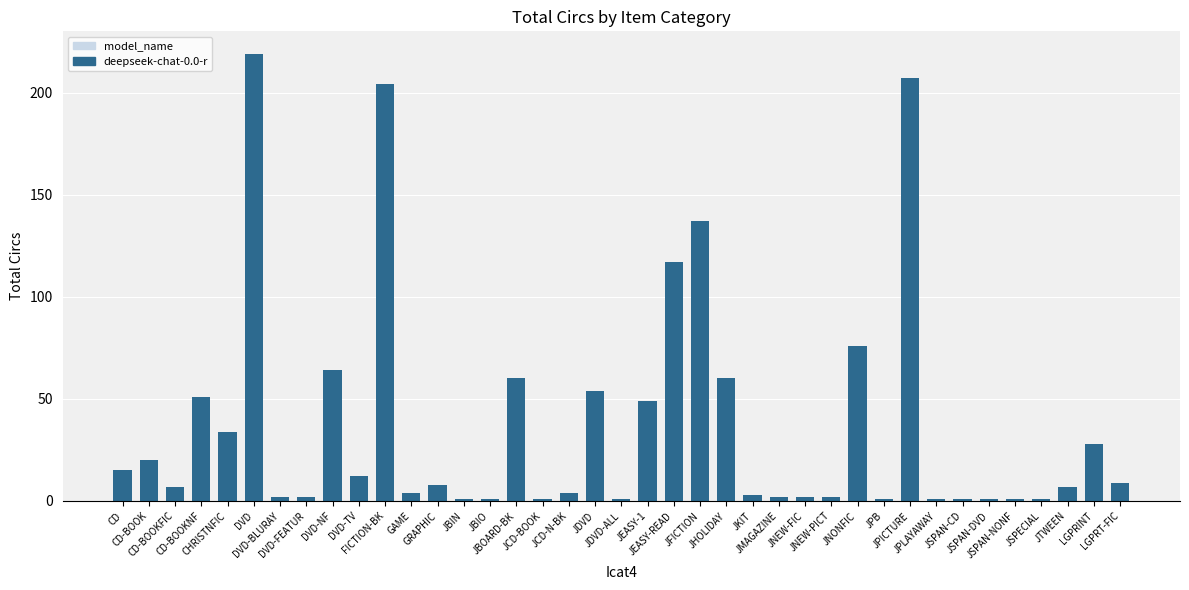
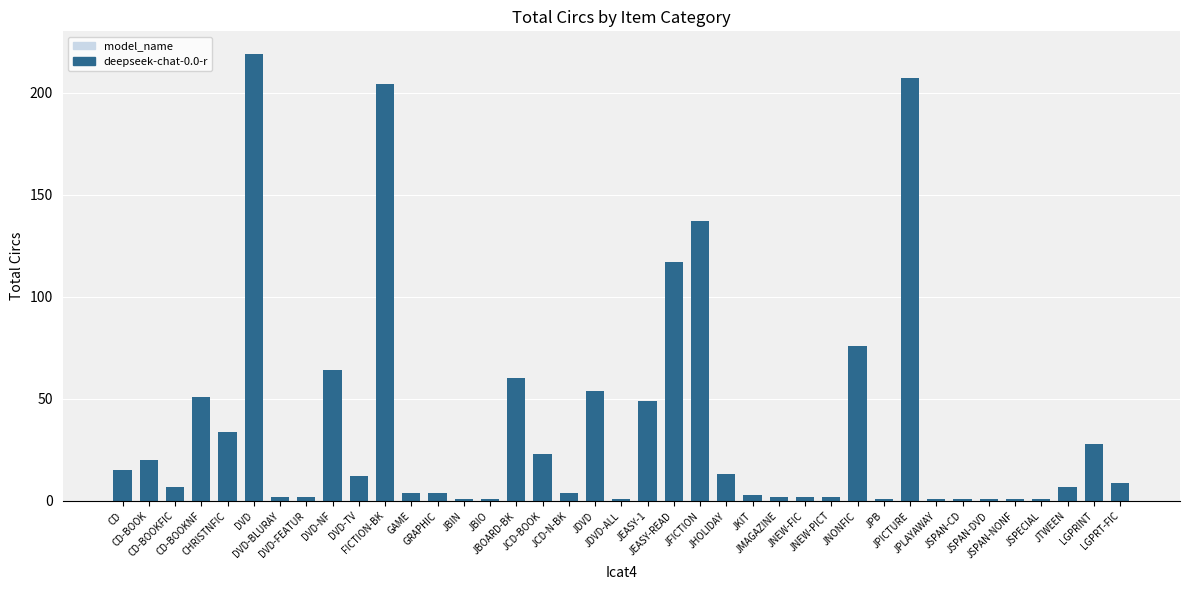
  {
    "CD": 15,
    "CD-BOOK": 20,
    "CD-BOOKFIC": 7,
    "CD-BOOKNF": 51,
    "CHRISTNFIC": 34,
    "DVD": 219,
    "DVD-BLURAY": 2,
    "DVD-FEATUR": 2,
    "DVD-NF": 64,
    "DVD-TV": 12,
    "FICTION-BK": 204,
    "GAME": 4,
-   "GRAPHIC": 8,
+   "GRAPHIC": 4,
    "JBOARD-BK": 60,
-   "JCD-BOOK": 1,
+   "JCD-BOOK": 23,
    "JCD-N-BK": 4,
    "JDVD": 54,
    "JEASY-1": 49,
    "JEASY-READ": 117,
    "JFICTION": 137,
-   "JHOLIDAY": 60,
+   "JHOLIDAY": 13,
    "JKIT": 3,
    "JMAGAZINE": 2,
    "JNEW-FIC": 2,
    "JNEW-PICT": 2,
    "JNONFIC": 76,
    "JPICTURE": 207,
    "JTWEEN": 7,
    "LGPRINT": 28,
    "LGPRT-FIC": 9
  }
